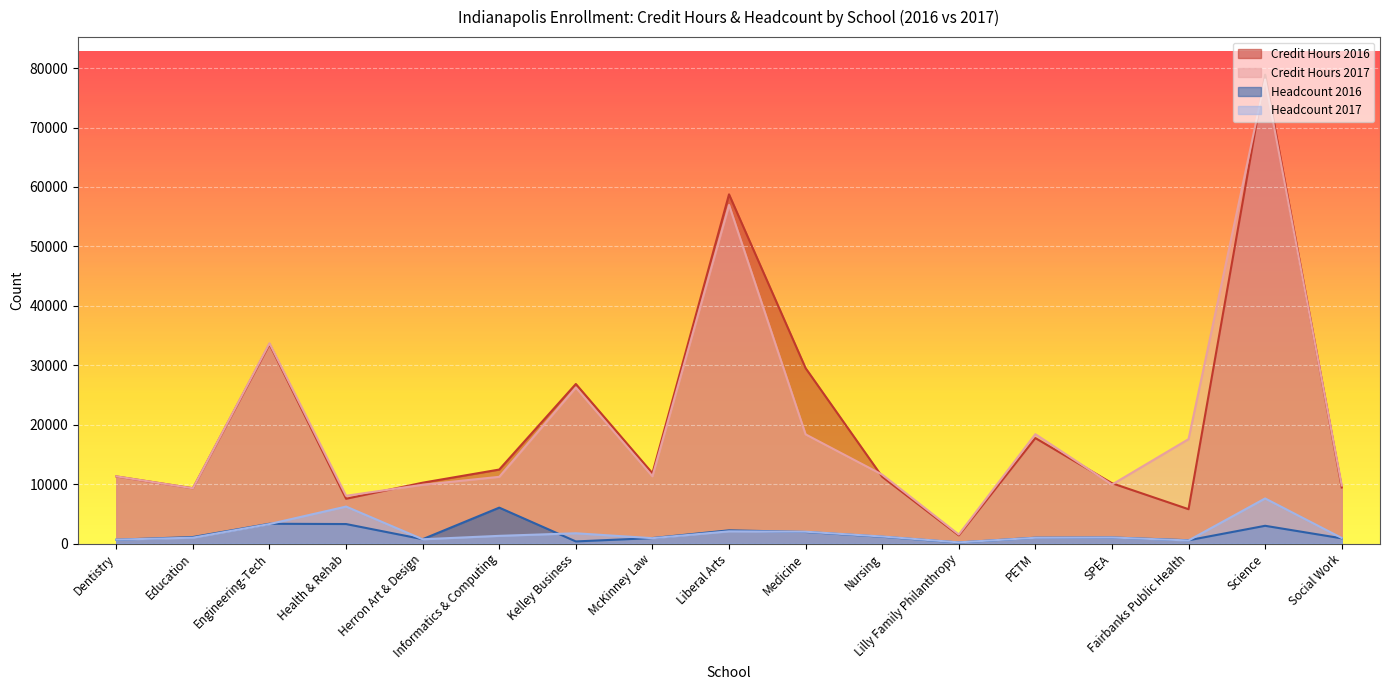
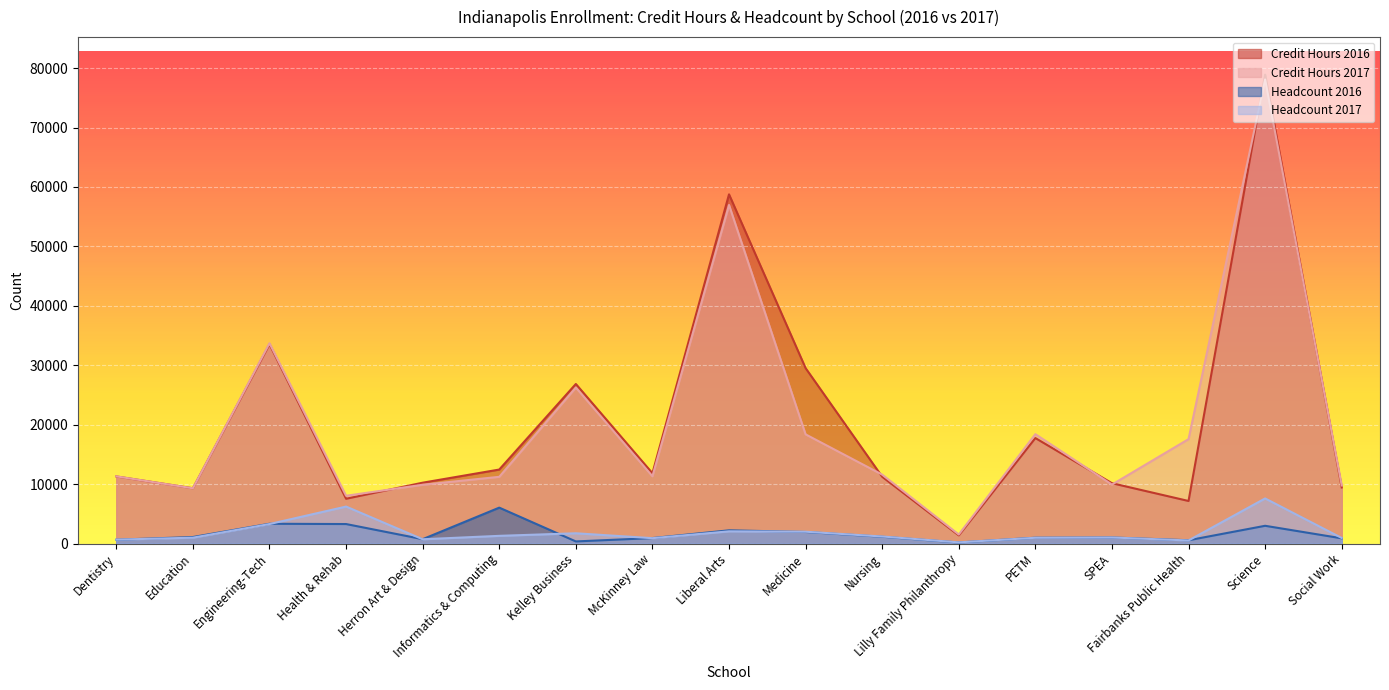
  {
    "Credit Hours 2016": {
      "Health & Rehab": 8000,
      "Informatics & Computing": 12000,
      "Kelley Business": 27000,
      "McKinney Law": 12000,
      "Liberal Arts": 59000,
      "Medicine": 30000,
      "PETM": 18000,
-     "Fairbanks Public Health": 6000
+     "Fairbanks Public Health": 7000
    },
    "Credit Hours 2017": {
      "Health & Rehab": 8000,
      "Informatics & Computing": 11000,
      "Kelley Business": 26000,
      "McKinney Law": 11000,
      "Liberal Arts": 57000,
      "Medicine": 18000,
      "PETM": 18000,
      "Fairbanks Public Health": 18000
    },
    "Headcount 2016": {
      "Health & Rehab": 3000,
      "Informatics & Computing": 6000,
      "Kelley Business": 0,
      "Science": 3000
    },
    "Headcount 2017": {
      "Health & Rehab": 6000,
      "Informatics & Computing": 1000,
      "Kelley Business": 2000,
      "Science": 8000
    }
  }
